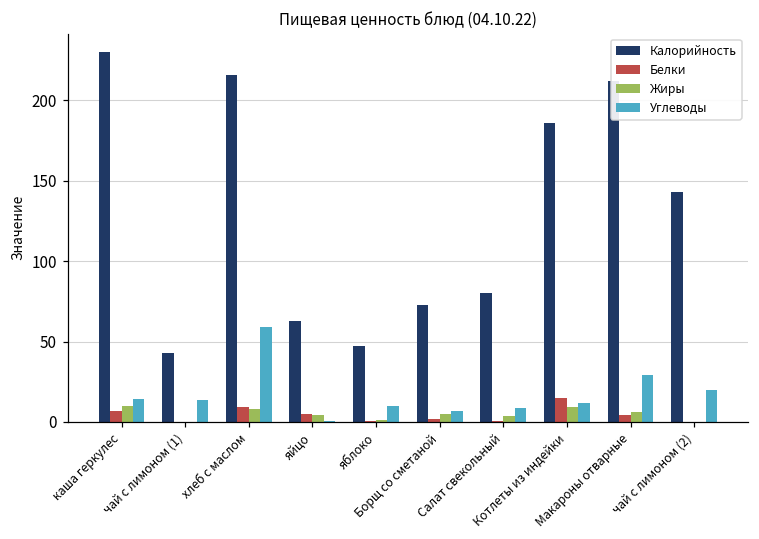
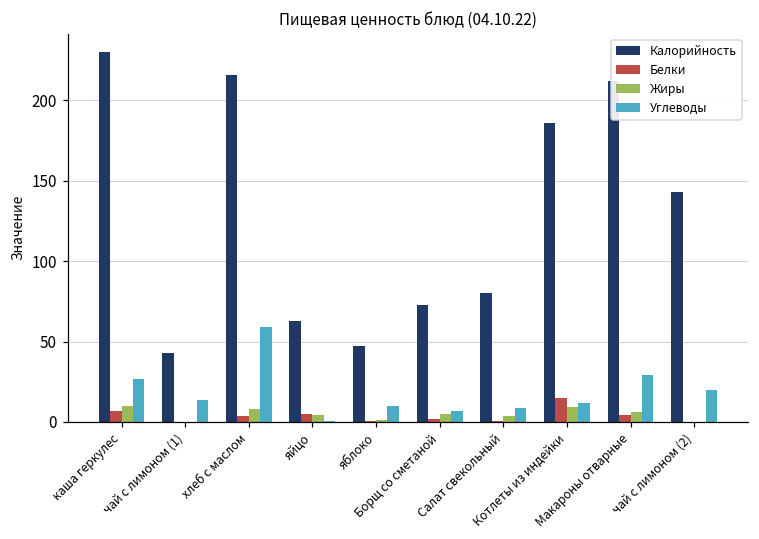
  {
    "Калорийность": {
      "каша геркулес": 230,
      "чай с лимоном (1)": 43,
      "хлеб с маслом": 216,
      "яйцо": 63,
      "яблоко": 47,
      "Борщ со сметаной": 73,
      "Салат свекольный": 80,
      "Котлеты из индейки": 186,
      "чай с лимоном (2)": 143
    },
    "Белки": {
      "каша геркулес": 7,
      "чай с лимоном (1)": 0,
-     "хлеб с маслом": 9,
+     "хлеб с маслом": 4,
      "яйцо": 5,
      "Борщ со сметаной": 2,
      "Котлеты из индейки": 15,
      "Макароны отварные": 4,
      "чай с лимоном (2)": 0
    },
    "Жиры": {
      "каша геркулес": 10,
      "чай с лимоном (1)": 0,
      "хлеб с маслом": 8,
      "яйцо": 5,
      "Борщ со сметаной": 5,
      "Салат свекольный": 4,
      "Котлеты из индейки": 9,
      "Макароны отварные": 6,
      "чай с лимоном (2)": 0
    },
    "Углеводы": {
-     "каша геркулес": 14,
+     "каша геркулес": 27,
      "чай с лимоном (1)": 13,
      "хлеб с маслом": 59,
      "яблоко": 10,
      "Борщ со сметаной": 7,
      "Салат свекольный": 8,
      "Котлеты из индейки": 12,
      "Макароны отварные": 29,
      "чай с лимоном (2)": 20
    }
  }
